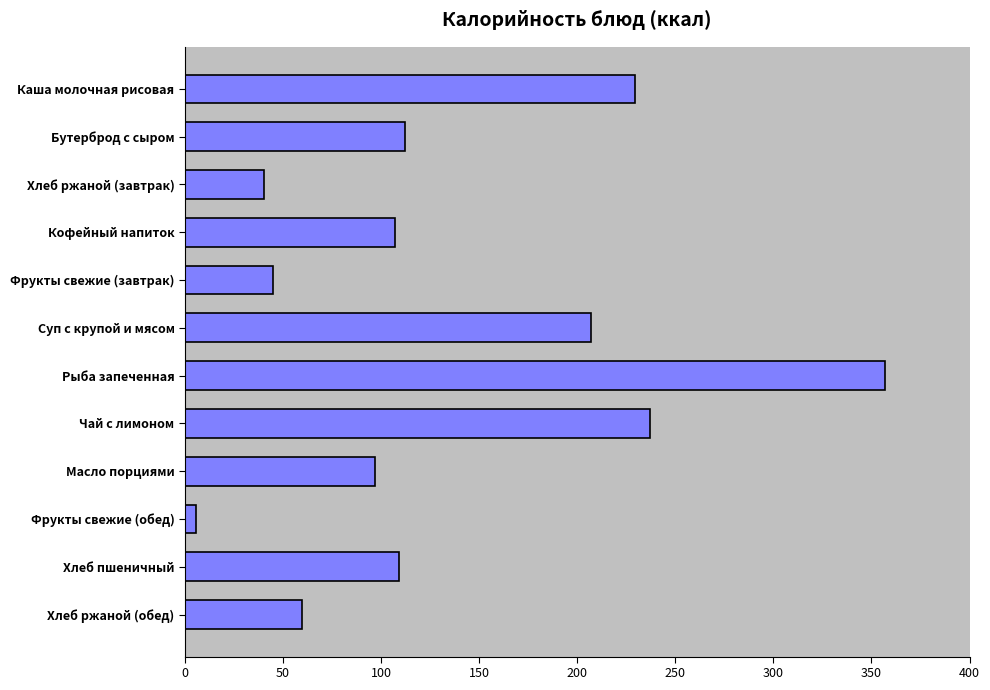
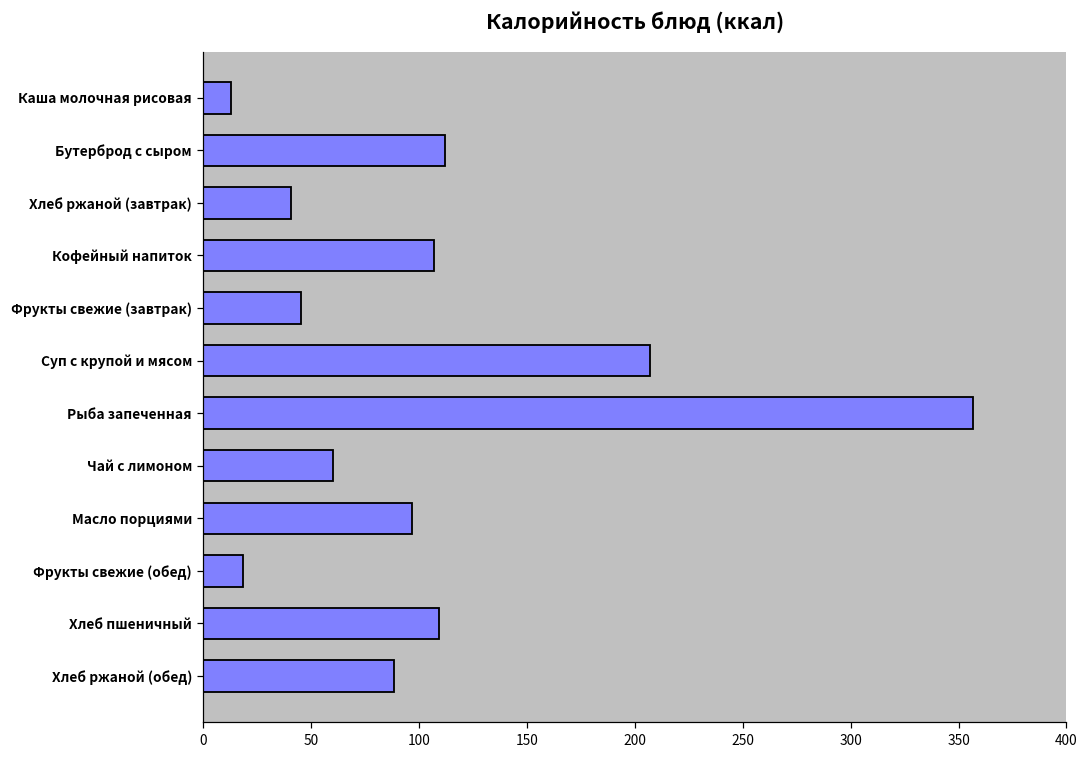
  {
-   "Каша молочная рисовая": 229,
+   "Каша молочная рисовая": 13,
    "Бутерброд с сыром": 112,
    "Хлеб ржаной (завтрак)": 41,
    "Кофейный напиток": 107,
    "Фрукты свежие (завтрак)": 45,
    "Суп с крупой и мясом": 207,
    "Рыба запеченная": 357,
-   "Чай с лимоном": 237,
+   "Чай с лимоном": 60,
    "Масло порциями": 97,
-   "Фрукты свежие (обед)": 6,
+   "Фрукты свежие (обед)": 18,
    "Хлеб пшеничный": 109,
-   "Хлеб ржаной (обед)": 60
+   "Хлеб ржаной (обед)": 89
  }
